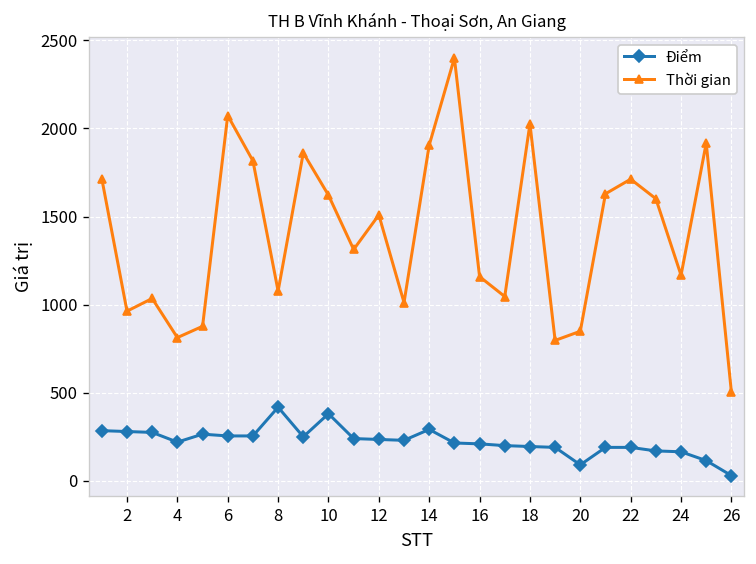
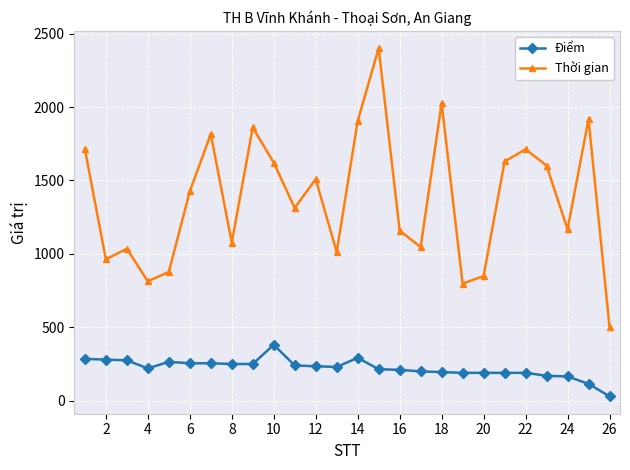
  {
    "Điểm": {
      "2": 280,
      "4": 220,
      "6": 260,
-     "8": 420,
+     "8": 250,
      "10": 380,
      "12": 240,
      "14": 290,
      "16": 210,
      "18": 200,
-     "20": 90,
+     "20": 190,
      "22": 190,
      "24": 170,
      "26": 30
    },
    "Thời gian": {
      "2": 960,
      "4": 810,
-     "6": 2070,
+     "6": 1430,
      "8": 1080,
      "10": 1620,
      "12": 1510,
      "14": 1910,
      "16": 1160,
      "18": 2030,
      "20": 850,
      "22": 1710,
      "24": 1170,
      "26": 500
    }
  }
